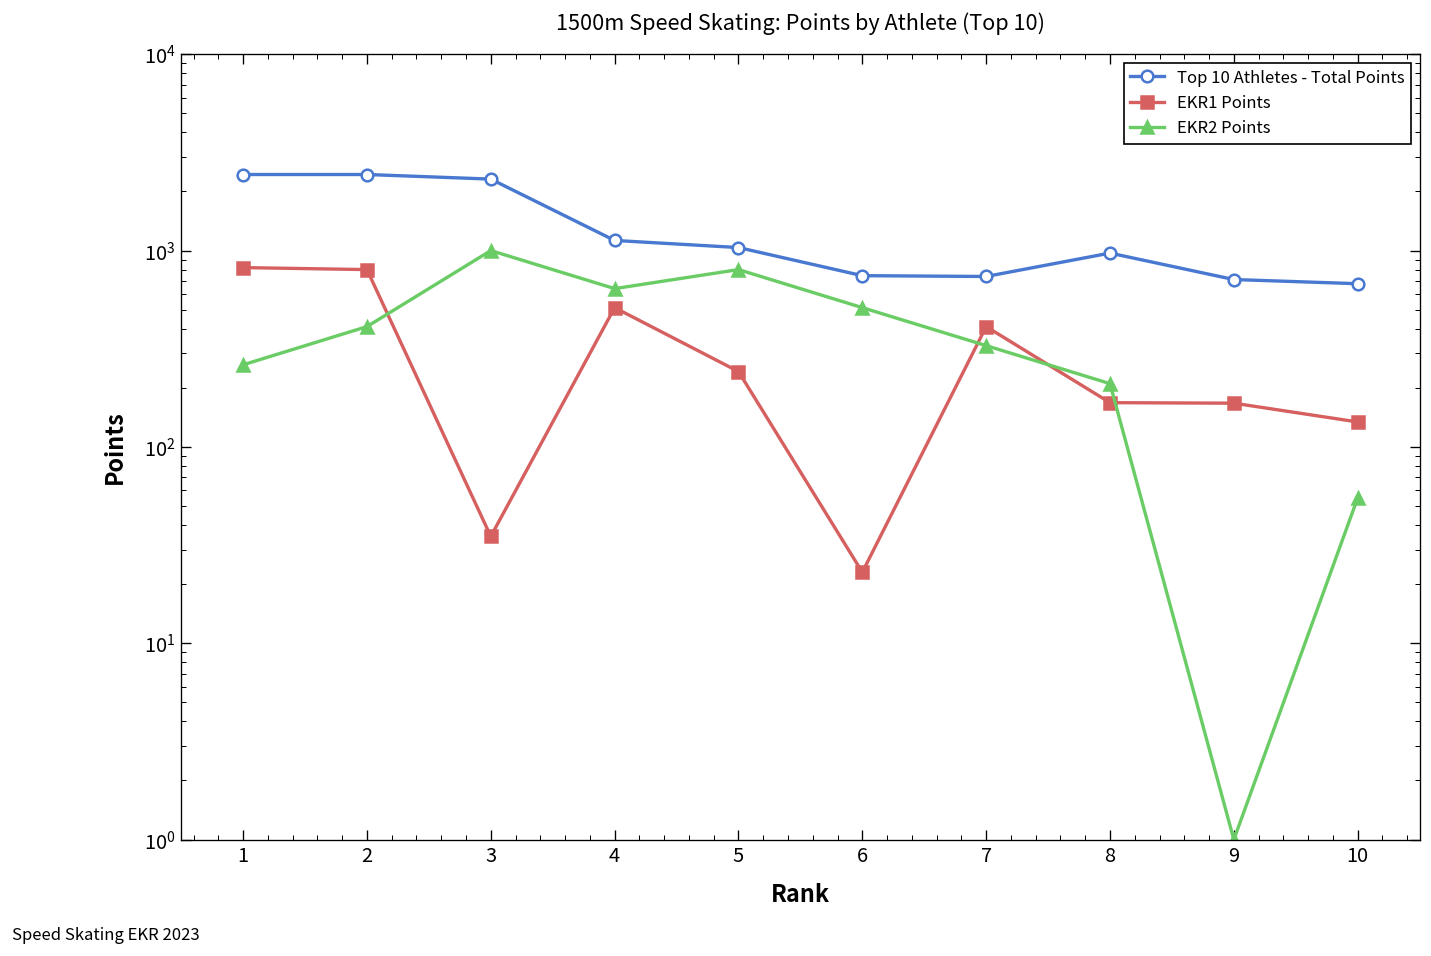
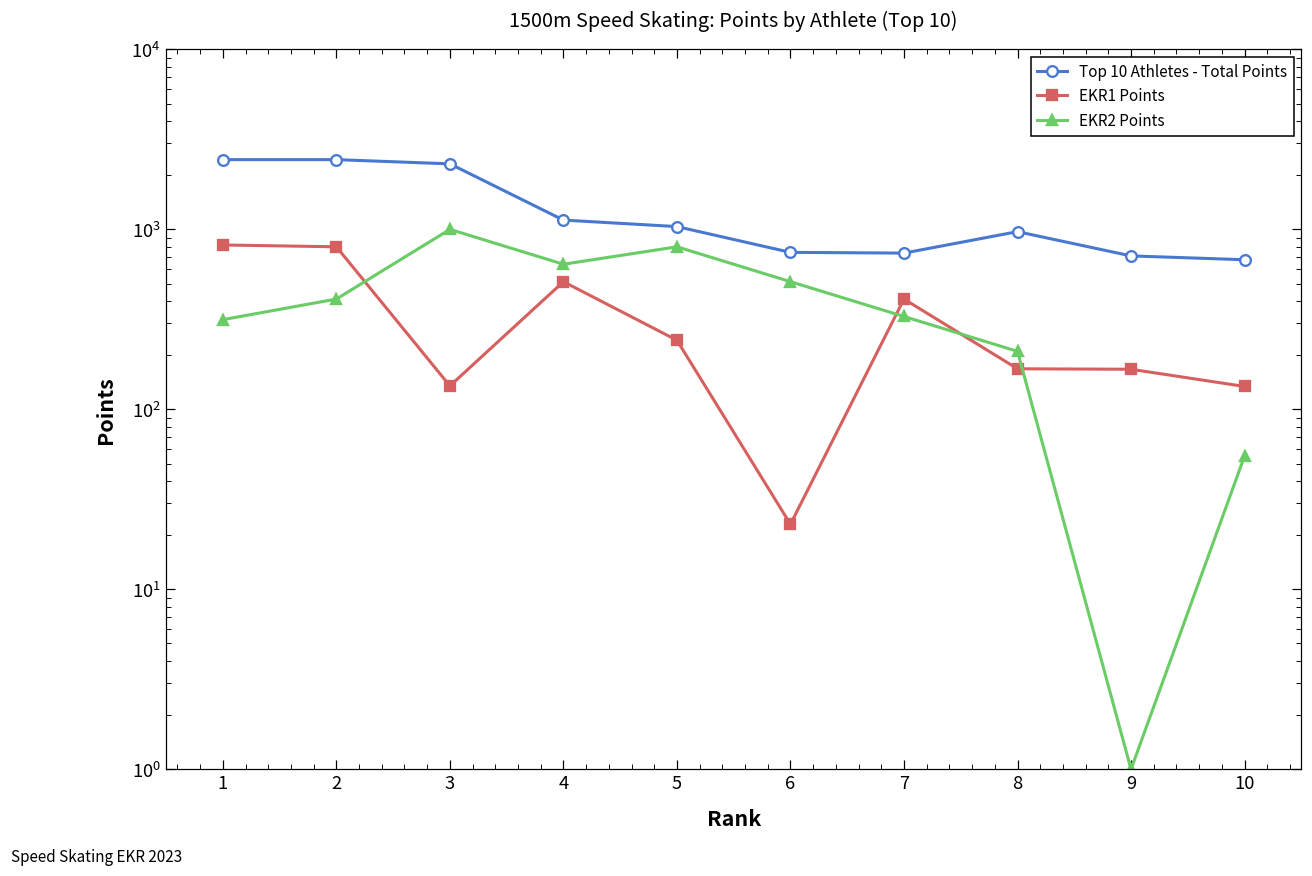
  {
    "Top 10 Athletes - Total Points": {
      "1": 2400,
      "2": 2400,
      "3": 2300,
      "4": 1100,
      "5": 1000,
      "6": 700,
      "7": 700,
      "8": 1000,
      "9": 700,
      "10": 680
    },
    "EKR1 Points": {
      "1": 800,
      "2": 800,
-     "3": 35,
+     "3": 140,
      "4": 510,
      "5": 240,
      "6": 23,
      "7": 410,
      "8": 170,
      "9": 170,
      "10": 130
    },
    "EKR2 Points": {
-     "1": 260,
+     "1": 320,
      "2": 410,
      "3": 1000,
      "4": 640,
      "5": 800,
      "6": 510,
      "7": 330,
      "8": 210,
      "9": 1,
      "10": 55
    }
  }
